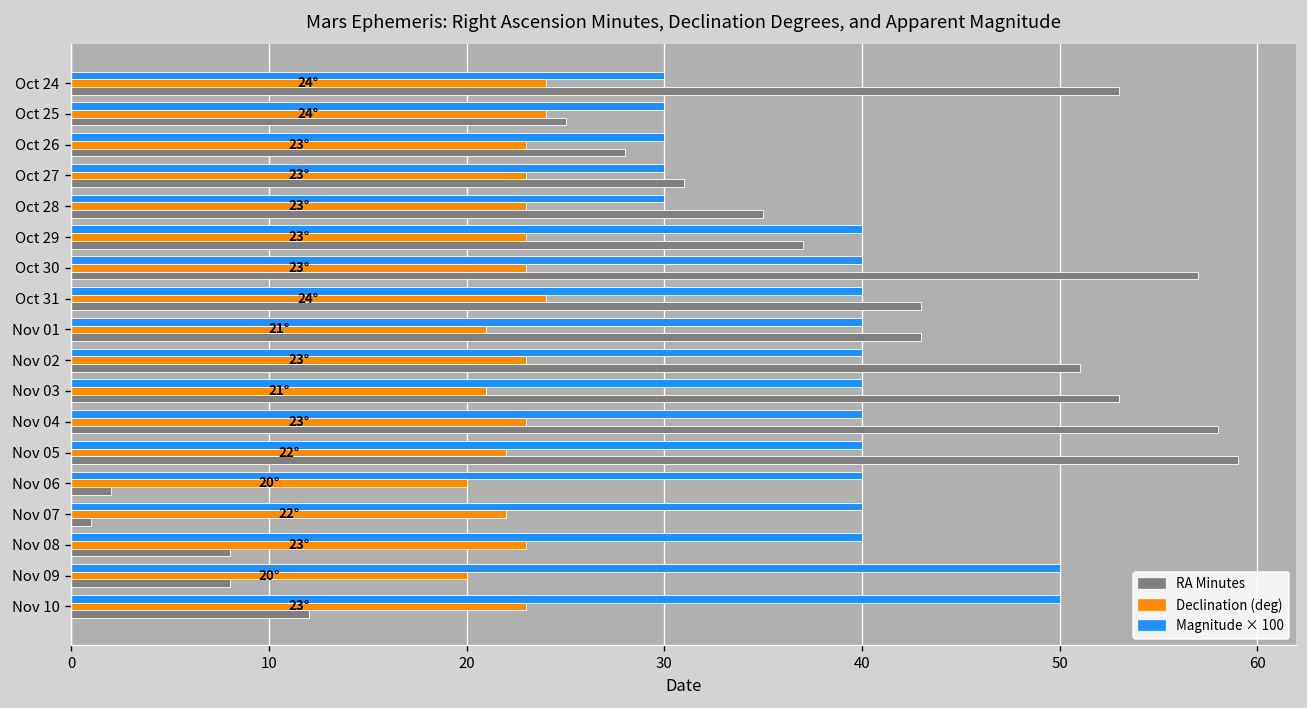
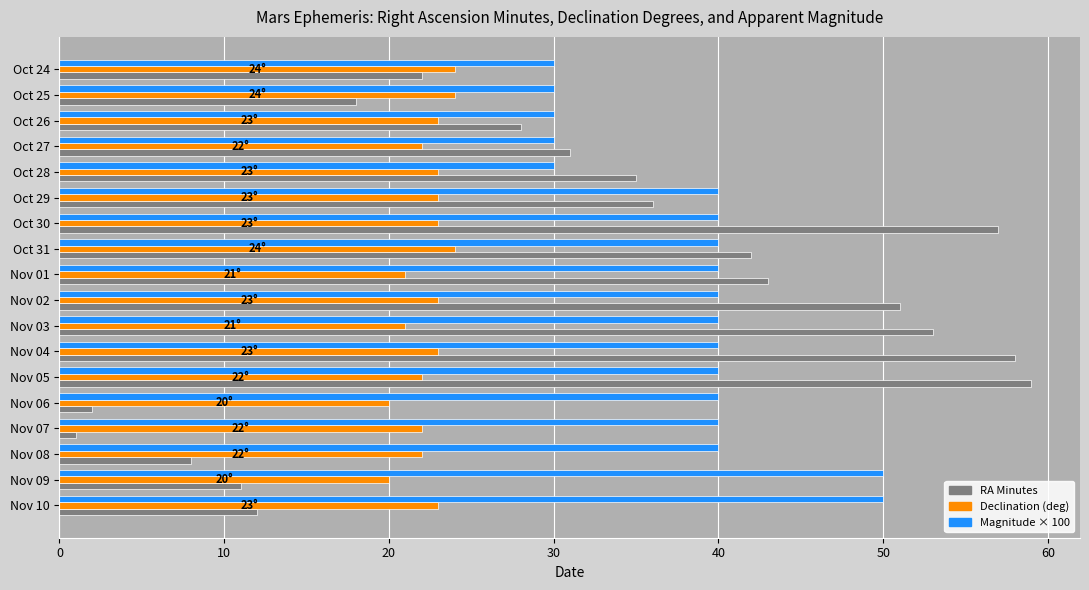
  {
    "RA Minutes": {
-     "Oct 24": "53",
-     "Oct 25": "25",
+     "Oct 24": "22",
+     "Oct 25": "18",
      "Oct 26": "28",
      "Oct 27": "31",
      "Oct 28": "35",
-     "Oct 29": "37",
+     "Oct 29": "36",
      "Oct 30": "57",
-     "Oct 31": "43",
+     "Oct 31": "42",
      "Nov 01": "43",
      "Nov 02": "51",
      "Nov 03": "53",
      "Nov 04": "58",
      "Nov 05": "59",
      "Nov 06": "2",
      "Nov 07": "1",
      "Nov 08": "8",
-     "Nov 09": "8",
+     "Nov 09": "11",
      "Nov 10": "12"
    },
    "Declination (deg)": {
      "Oct 24": "24°",
      "Oct 25": "24°",
      "Oct 26": "23°",
-     "Oct 27": "23°",
+     "Oct 27": "22°",
      "Oct 28": "23°",
      "Oct 29": "23°",
      "Oct 30": "23°",
      "Oct 31": "24°",
      "Nov 01": "21°",
      "Nov 02": "23°",
      "Nov 03": "21°",
      "Nov 04": "23°",
      "Nov 05": "22°",
      "Nov 06": "20°",
      "Nov 07": "22°",
-     "Nov 08": "23°",
+     "Nov 08": "22°",
      "Nov 09": "20°",
      "Nov 10": "23°"
    },
    "Magnitude × 100": {
      "Oct 24": "30",
      "Oct 25": "30",
      "Oct 26": "30",
      "Oct 27": "30",
      "Oct 28": "30",
      "Oct 29": "40",
      "Oct 30": "40",
      "Oct 31": "40",
      "Nov 01": "40",
      "Nov 02": "40",
      "Nov 03": "40",
      "Nov 04": "40",
      "Nov 05": "40",
      "Nov 06": "40",
      "Nov 07": "40",
      "Nov 08": "40",
      "Nov 09": "50",
      "Nov 10": "50"
    }
  }
